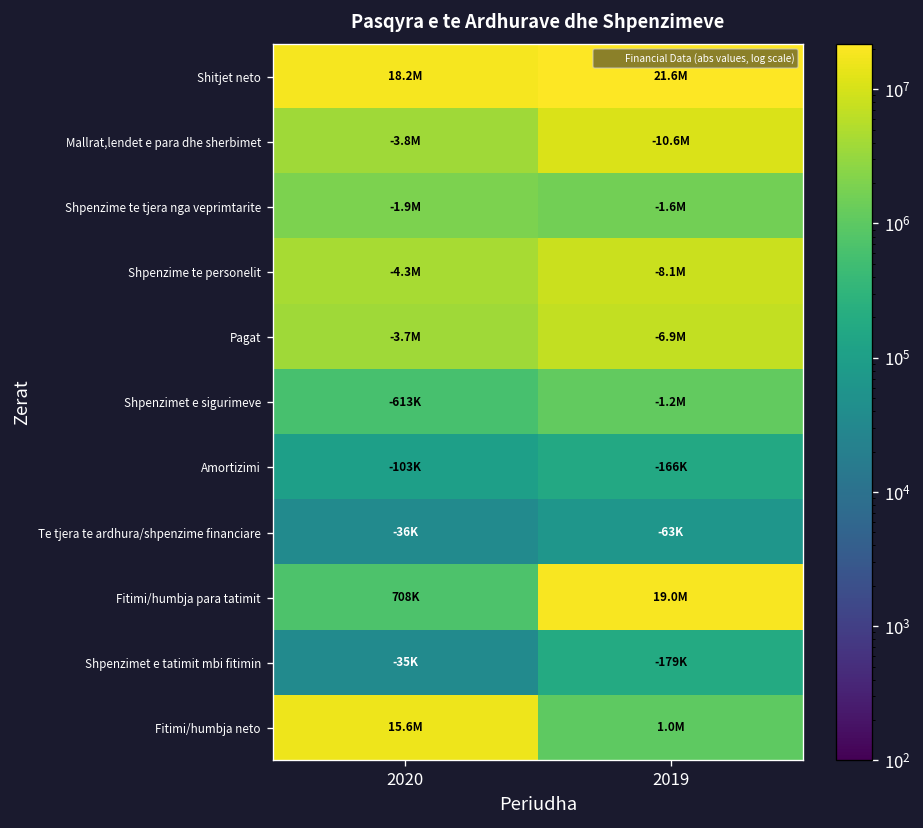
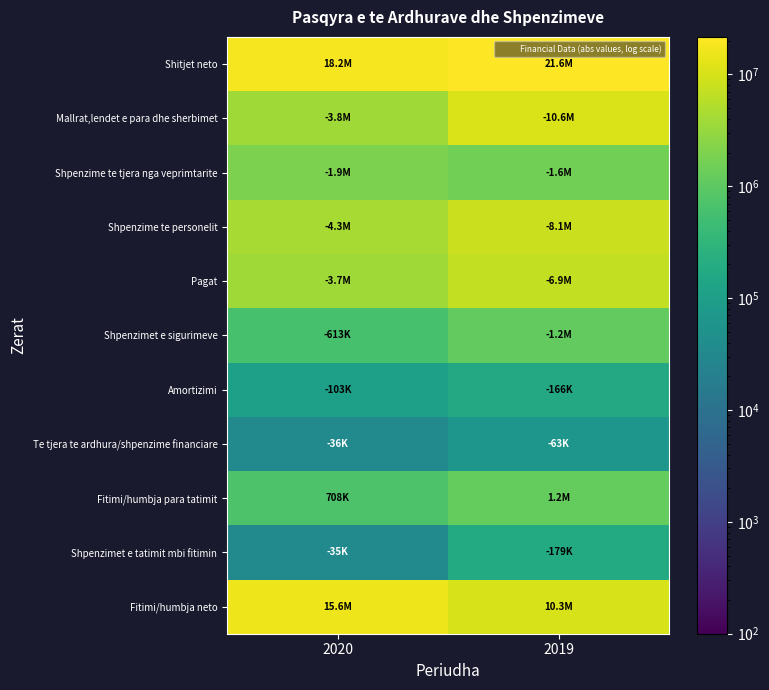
  {
    "Shitjet neto": {
      "2020": "18.2M",
      "2019": "21.6M"
    },
    "Mallrat,lendet e para dhe sherbimet": {
      "2020": "-3.8M",
      "2019": "-10.6M"
    },
    "Shpenzime te tjera nga veprimtarite": {
      "2020": "-1.9M",
      "2019": "-1.6M"
    },
    "Shpenzime te personelit": {
      "2020": "-4.3M",
      "2019": "-8.1M"
    },
    "Pagat": {
      "2020": "-3.7M",
      "2019": "-6.9M"
    },
    "Shpenzimet e sigurimeve": {
      "2020": "-613K",
      "2019": "-1.2M"
    },
    "Amortizimi": {
      "2020": "-103K",
      "2019": "-166K"
    },
    "Te tjera te ardhura/shpenzime financiare": {
      "2020": "-36K",
      "2019": "-63K"
    },
    "Fitimi/humbja para tatimit": {
      "2020": "708K",
-     "2019": "19.0M"
+     "2019": "1.2M"
    },
    "Shpenzimet e tatimit mbi fitimin": {
      "2020": "-35K",
      "2019": "-179K"
    },
    "Fitimi/humbja neto": {
      "2020": "15.6M",
-     "2019": "1.0M"
+     "2019": "10.3M"
    }
  }
